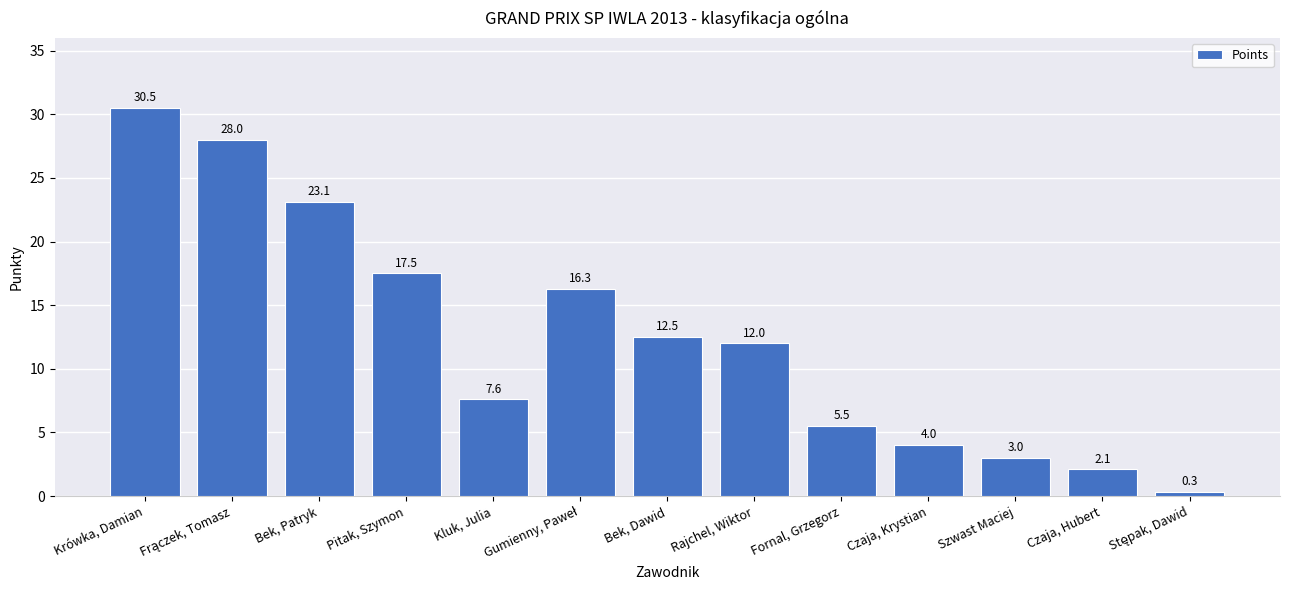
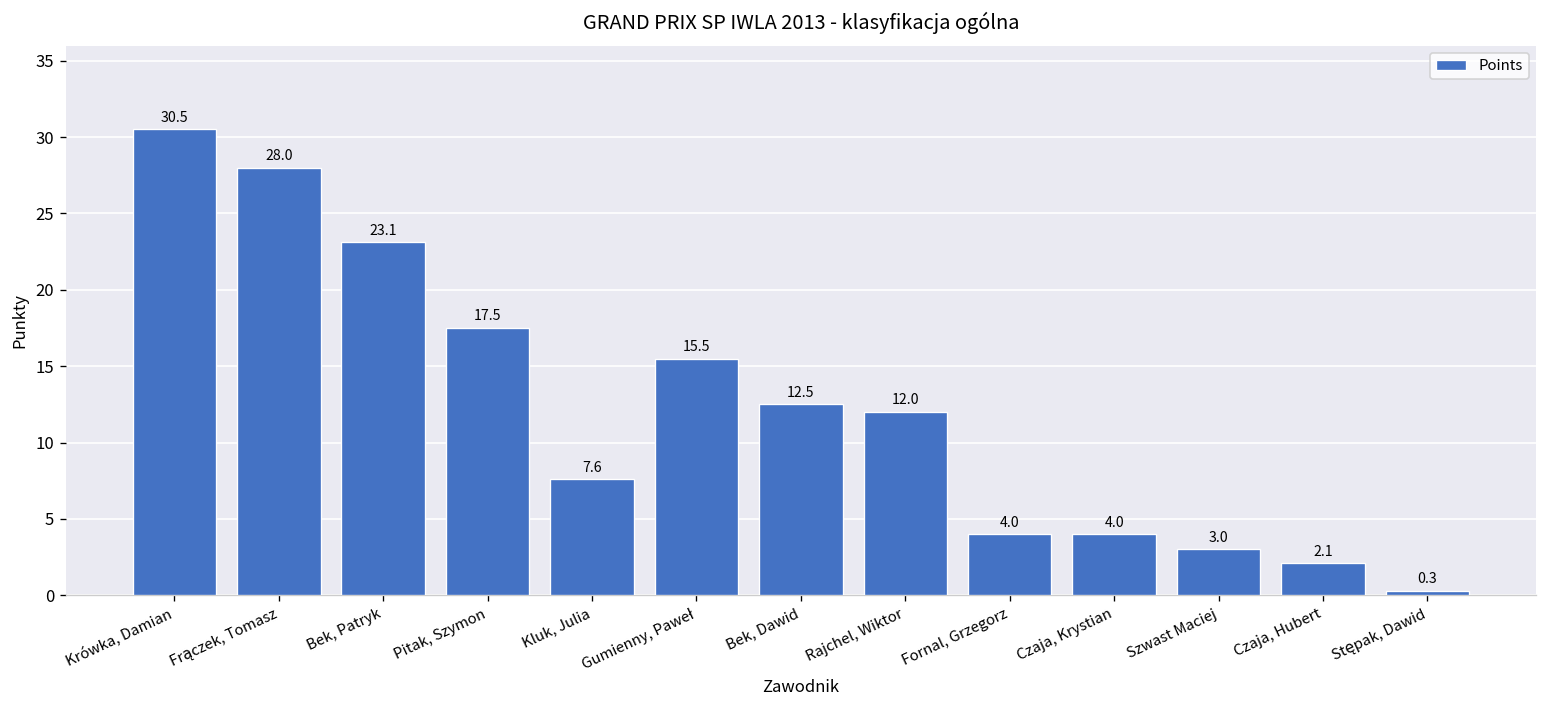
  {
    "Krówka, Damian": 30.5,
    "Frączek, Tomasz": 28.0,
    "Bek, Patryk": 23.1,
    "Pitak, Szymon": 17.5,
    "Kluk, Julia": 7.6,
-   "Gumienny, Paweł": 16.3,
+   "Gumienny, Paweł": 15.5,
    "Bek, Dawid": 12.5,
    "Rajchel, Wiktor": 12.0,
-   "Fornal, Grzegorz": 5.5,
+   "Fornal, Grzegorz": 4.0,
    "Czaja, Krystian": 4.0,
    "Szwast Maciej": 3.0,
    "Czaja, Hubert": 2.1,
    "Stępak, Dawid": 0.3
  }
